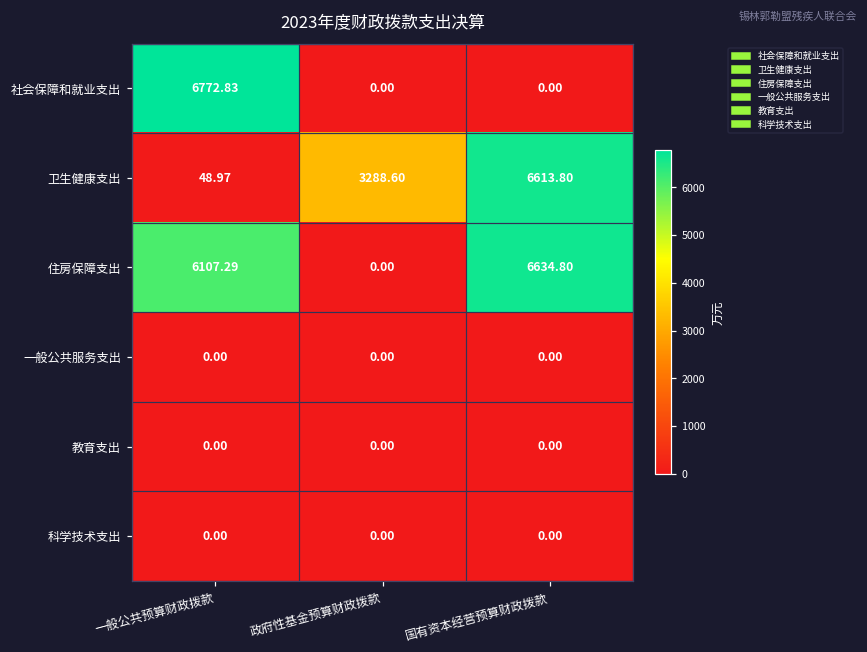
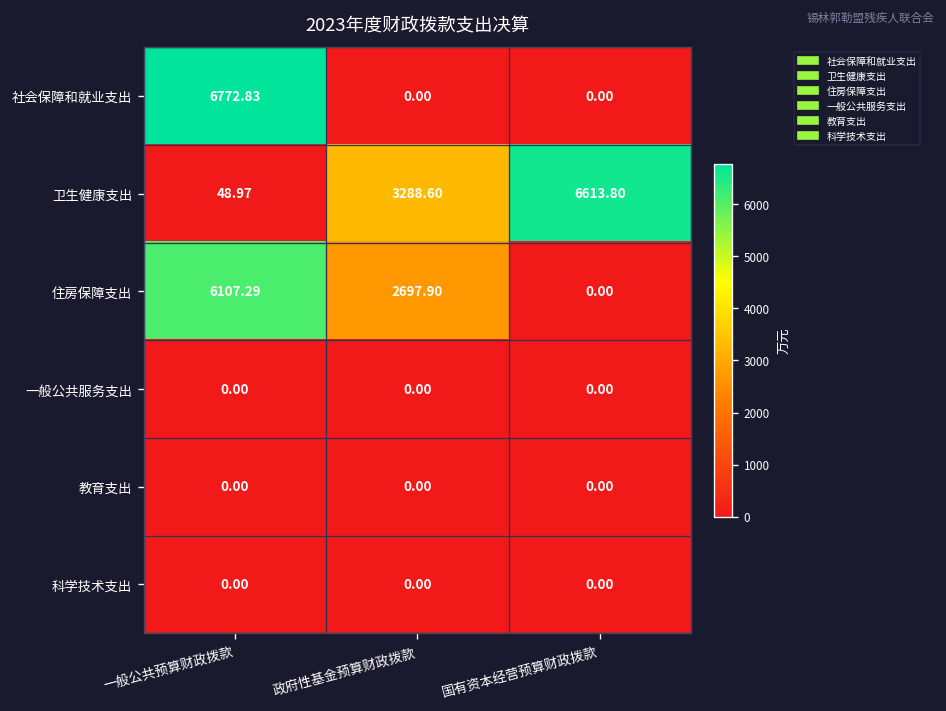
  {
    "社会保障和就业支出": {
      "一般公共预算财政拨款": 6772.83,
      "政府性基金预算财政拨款": 0.00,
      "国有资本经营预算财政拨款": 0.00
    },
    "卫生健康支出": {
      "一般公共预算财政拨款": 48.97,
      "政府性基金预算财政拨款": 3288.60,
      "国有资本经营预算财政拨款": 6613.80
    },
    "住房保障支出": {
      "一般公共预算财政拨款": 6107.29,
-     "政府性基金预算财政拨款": 0.00,
-     "国有资本经营预算财政拨款": 6634.80
+     "政府性基金预算财政拨款": 2697.90,
+     "国有资本经营预算财政拨款": 0.00
    },
    "一般公共服务支出": {
      "一般公共预算财政拨款": 0.00,
      "政府性基金预算财政拨款": 0.00,
      "国有资本经营预算财政拨款": 0.00
    },
    "教育支出": {
      "一般公共预算财政拨款": 0.00,
      "政府性基金预算财政拨款": 0.00,
      "国有资本经营预算财政拨款": 0.00
    },
    "科学技术支出": {
      "一般公共预算财政拨款": 0.00,
      "政府性基金预算财政拨款": 0.00,
      "国有资本经营预算财政拨款": 0.00
    }
  }
